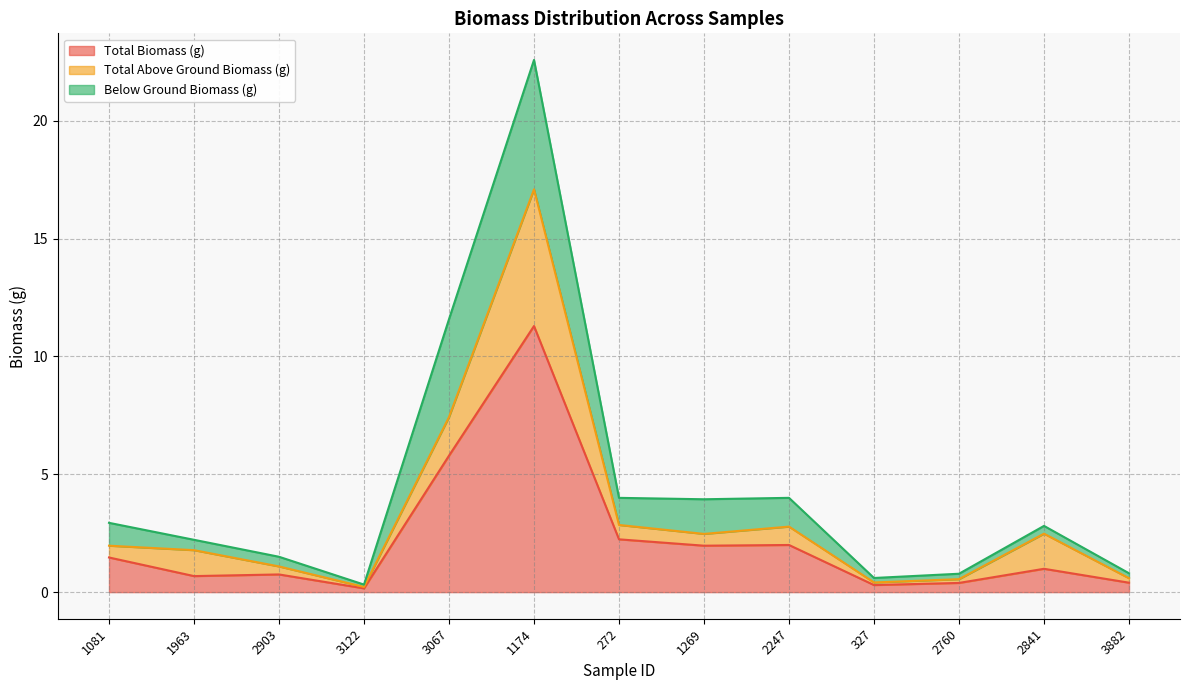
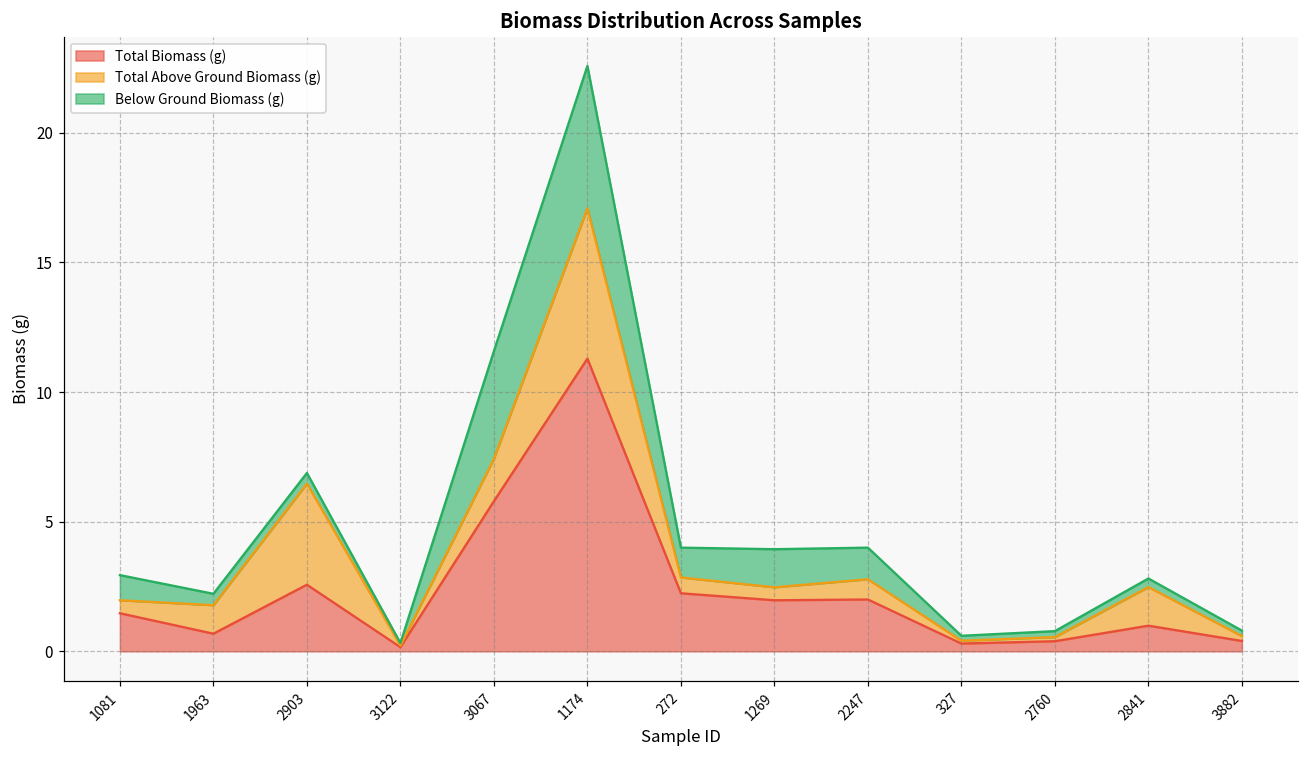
  {
    "Total Biomass (g)": {
      "1081": 1.5,
      "1963": 0.7,
-     "2903": 0.8,
+     "2903": 2.6,
      "3067": 5.8,
      "1174": 11.3,
      "272": 2.2,
      "1269": 2.0,
      "2247": 2.0,
      "327": 0.3,
      "2760": 0.4,
      "2841": 1.0,
      "3882": 0.4
    },
    "Total Above Ground Biomass (g)": {
      "1081": 0.5,
      "1963": 1.1,
-     "2903": 0.3,
+     "2903": 3.9,
      "3067": 1.6,
      "1174": 5.8,
      "272": 0.6,
      "1269": 0.5,
      "2247": 0.8,
      "327": 0.1,
      "2760": 0.2,
      "2841": 1.5,
      "3882": 0.2
    },
    "Below Ground Biomass (g)": {
      "1081": 1.0,
      "1963": 0.4,
      "2903": 0.4,
      "3067": 4.2,
      "1174": 5.5,
      "272": 1.2,
      "1269": 1.5,
      "2247": 1.2,
      "327": 0.2,
      "2760": 0.2,
      "2841": 0.3,
      "3882": 0.2
    }
  }
